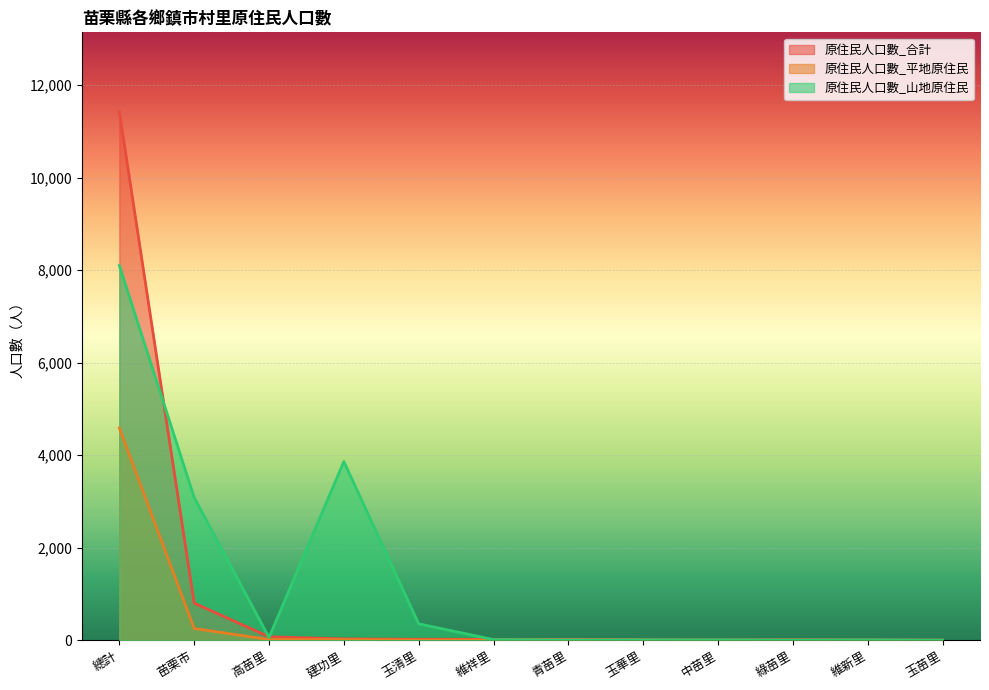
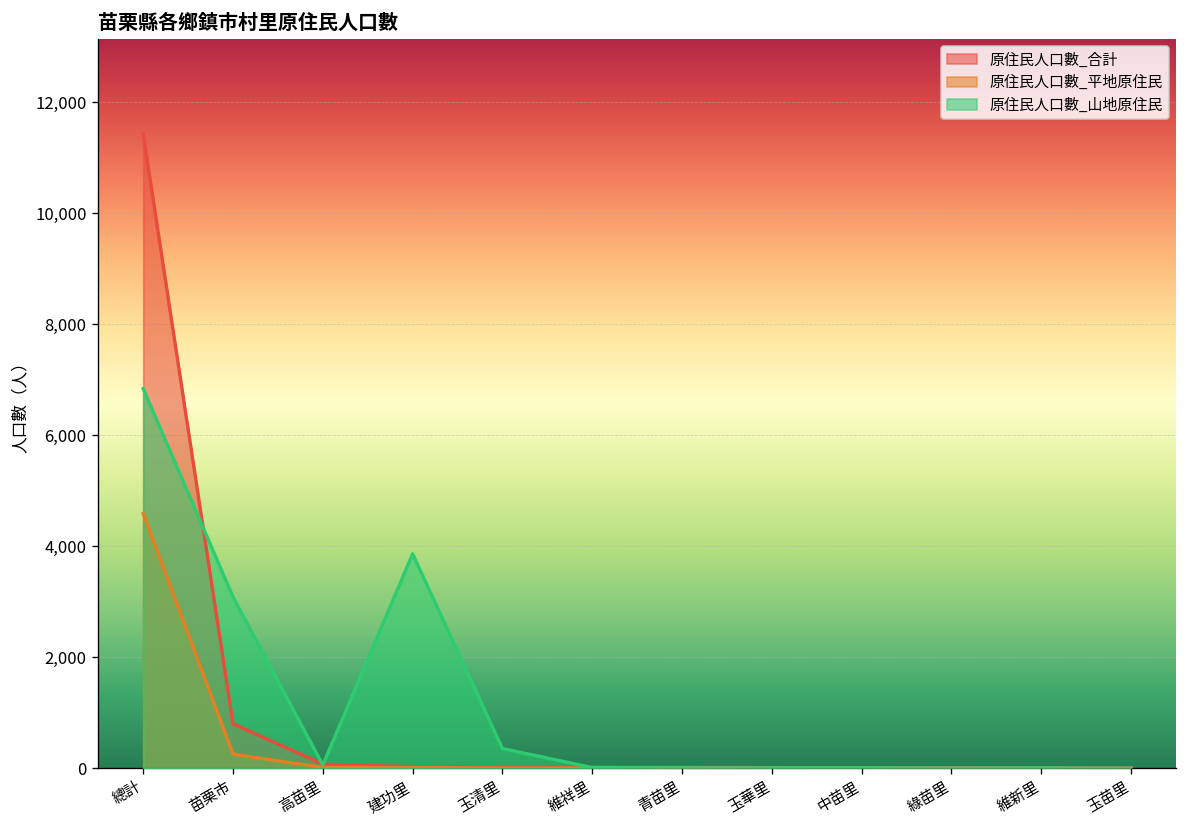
  {
    "原住民人口數_山地原住民": {
-     "總計": "8,100",
+     "總計": "6,800",
      "苗栗市": "3,100",
      "建功里": "3,900",
      "玉清里": "400"
    }
  }
